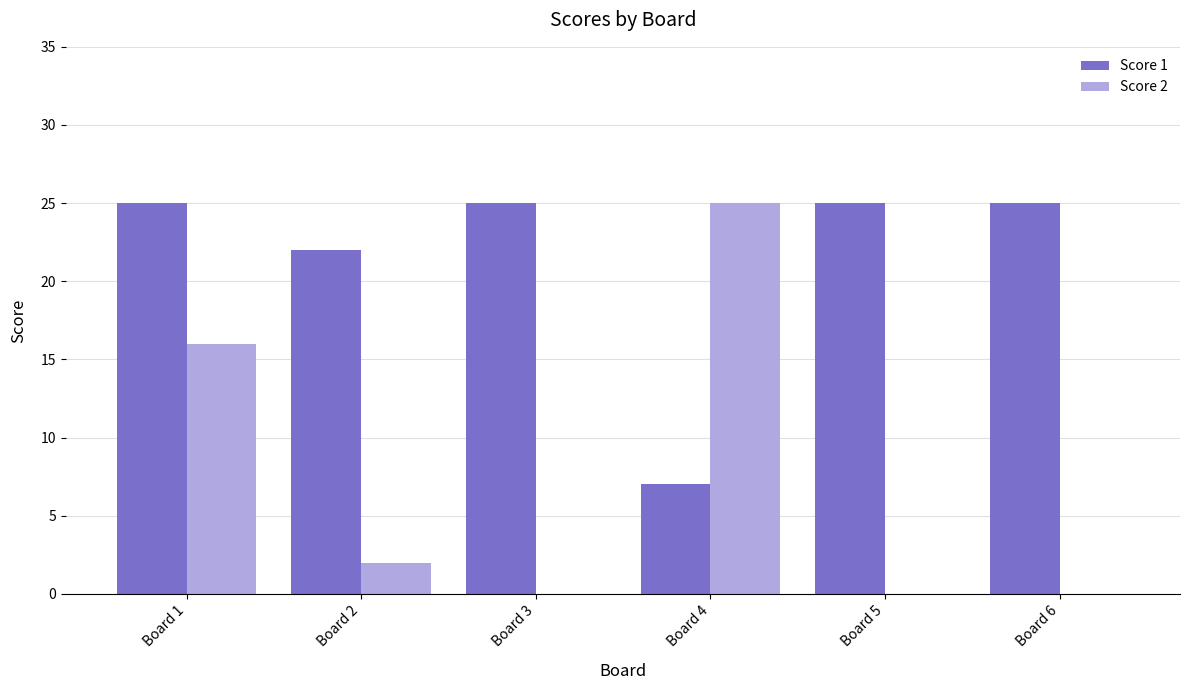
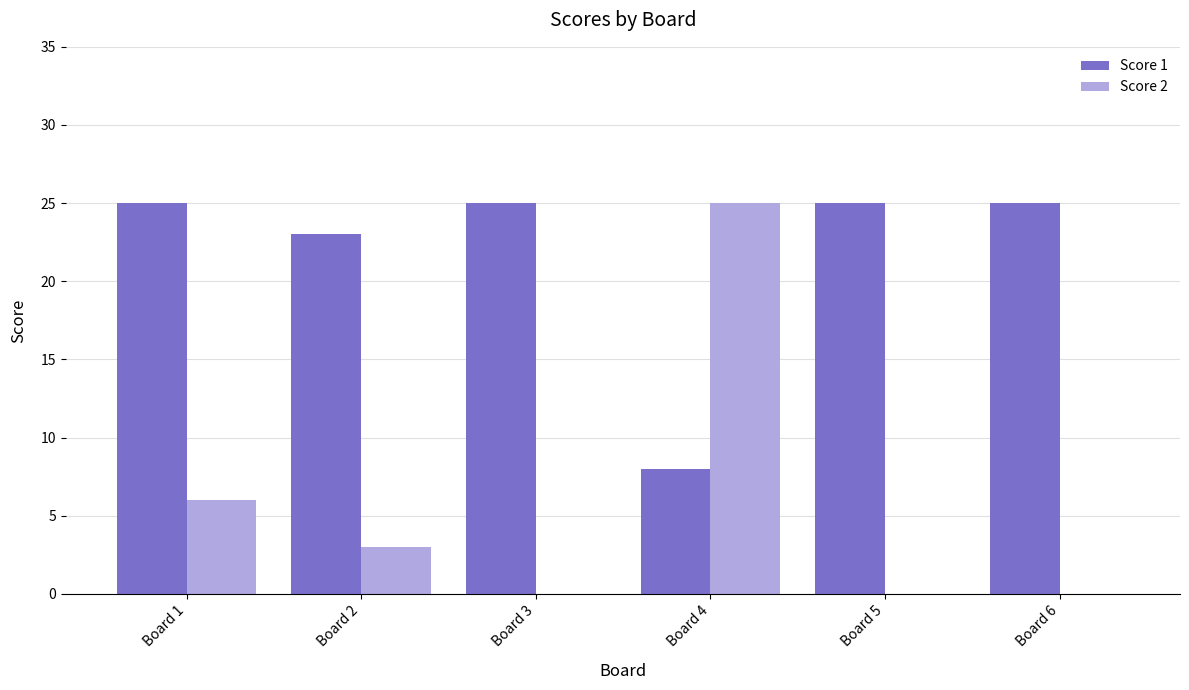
  {
    "Score 1": {
      "Board 1": 25,
-     "Board 2": 22,
+     "Board 2": 23,
      "Board 3": 25,
-     "Board 4": 7,
+     "Board 4": 8,
      "Board 5": 25,
      "Board 6": 25
    },
    "Score 2": {
-     "Board 1": 16,
-     "Board 2": 2,
+     "Board 1": 6,
+     "Board 2": 3,
      "Board 3": 0,
      "Board 4": 25,
      "Board 5": 0,
      "Board 6": 0
    }
  }
